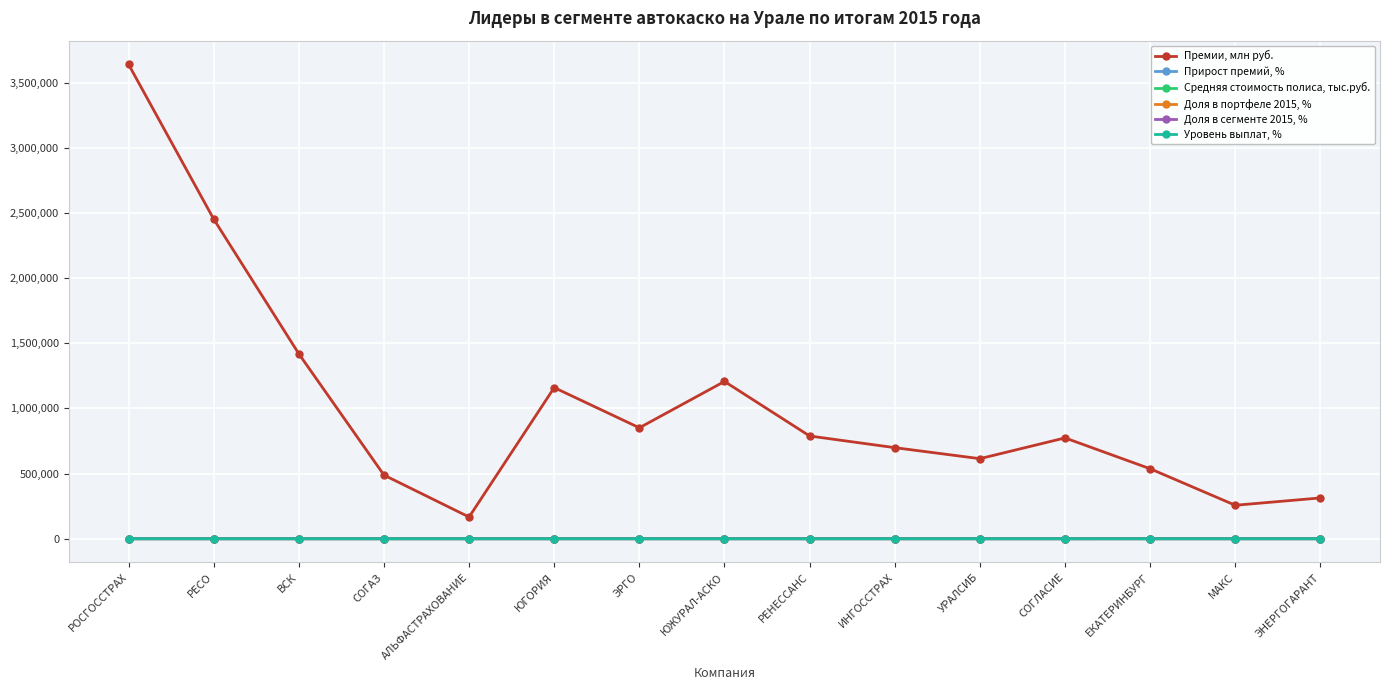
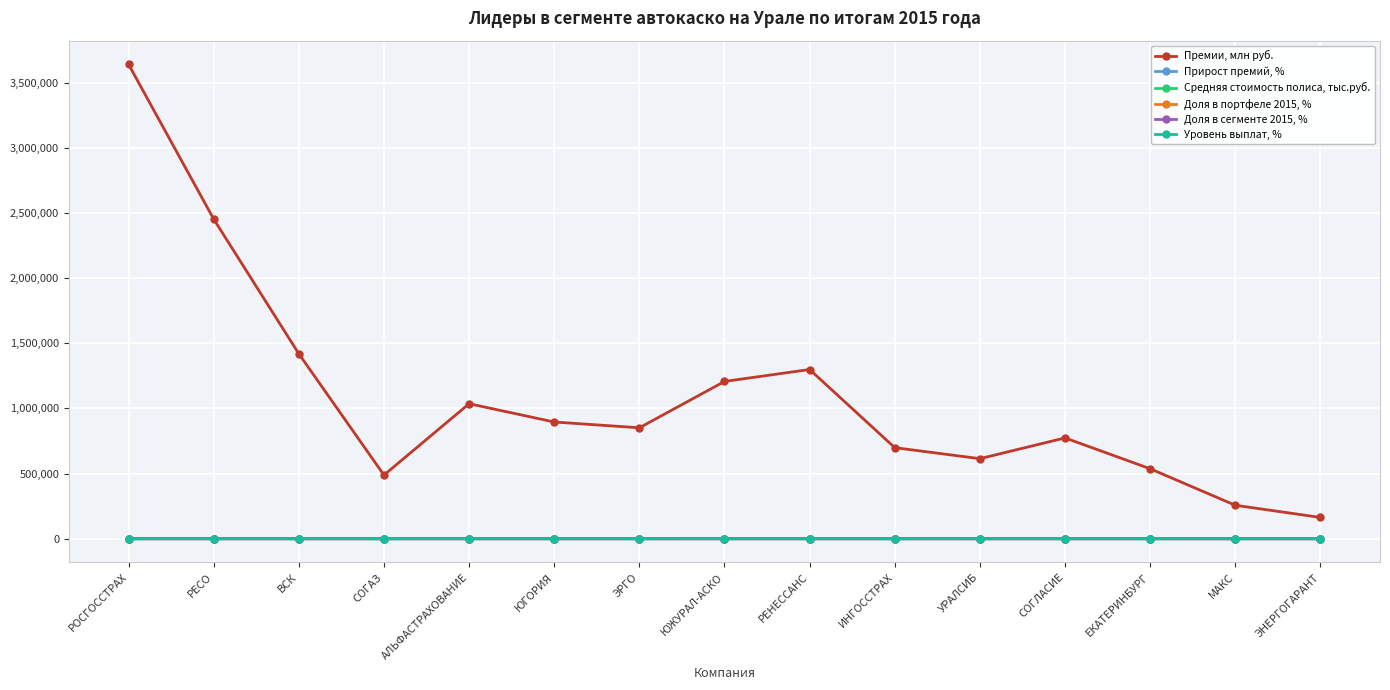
  {
    "Премии, млн руб.": {
      "РОСГОССТРАХ": "3,640,000",
      "РЕСО": "2,450,000",
      "ВСК": "1,420,000",
      "СОГАЗ": "490,000",
-     "АЛЬФАСТРАХОВАНИЕ": "170,000",
-     "ЮГОРИЯ": "1,160,000",
+     "АЛЬФАСТРАХОВАНИЕ": "1,040,000",
+     "ЮГОРИЯ": "900,000",
      "ЭРГО": "850,000",
      "ЮЖУРАЛ-АСКО": "1,210,000",
-     "РЕНЕССАНС": "790,000",
+     "РЕНЕССАНС": "1,300,000",
      "ИНГОССТРАХ": "700,000",
      "УРАЛСИБ": "610,000",
      "СОГЛАСИЕ": "770,000",
      "ЕКАТЕРИНБУРГ": "540,000",
      "МАКС": "260,000",
-     "ЭНЕРГОГАРАНТ": "310,000"
+     "ЭНЕРГОГАРАНТ": "160,000"
    },
    "Уровень выплат, %": {
      "РОСГОССТРАХ": "0",
      "РЕСО": "0",
      "ВСК": "0",
      "СОГАЗ": "0",
      "АЛЬФАСТРАХОВАНИЕ": "0",
      "ЮГОРИЯ": "0",
      "ЭРГО": "0",
      "ЮЖУРАЛ-АСКО": "0",
      "РЕНЕССАНС": "0",
      "ИНГОССТРАХ": "0",
      "УРАЛСИБ": "0",
      "СОГЛАСИЕ": "0",
      "ЕКАТЕРИНБУРГ": "0",
      "МАКС": "0",
      "ЭНЕРГОГАРАНТ": "0"
    }
  }
